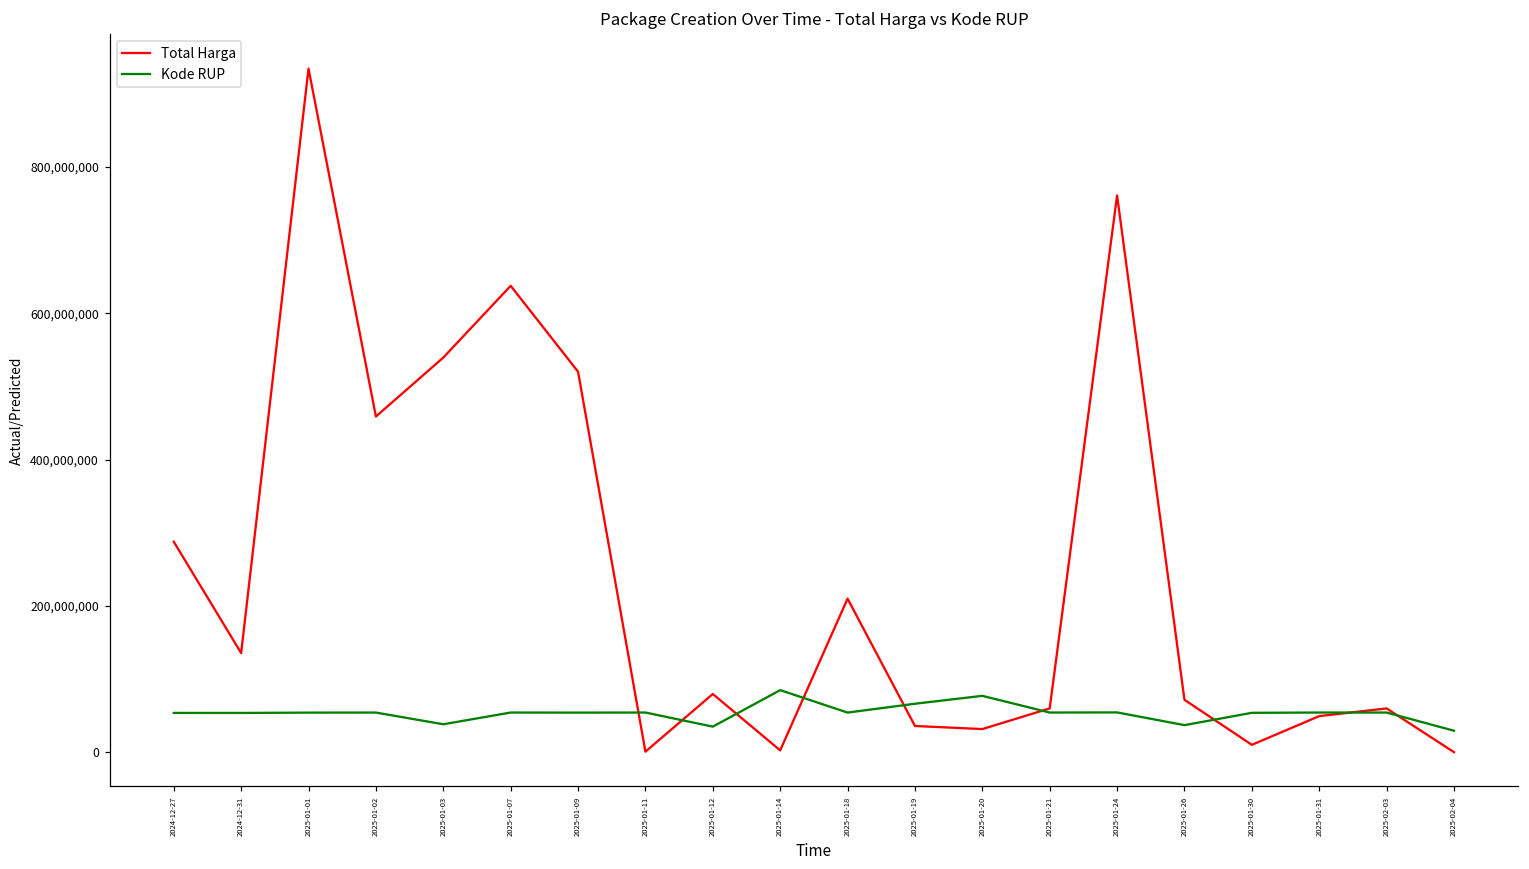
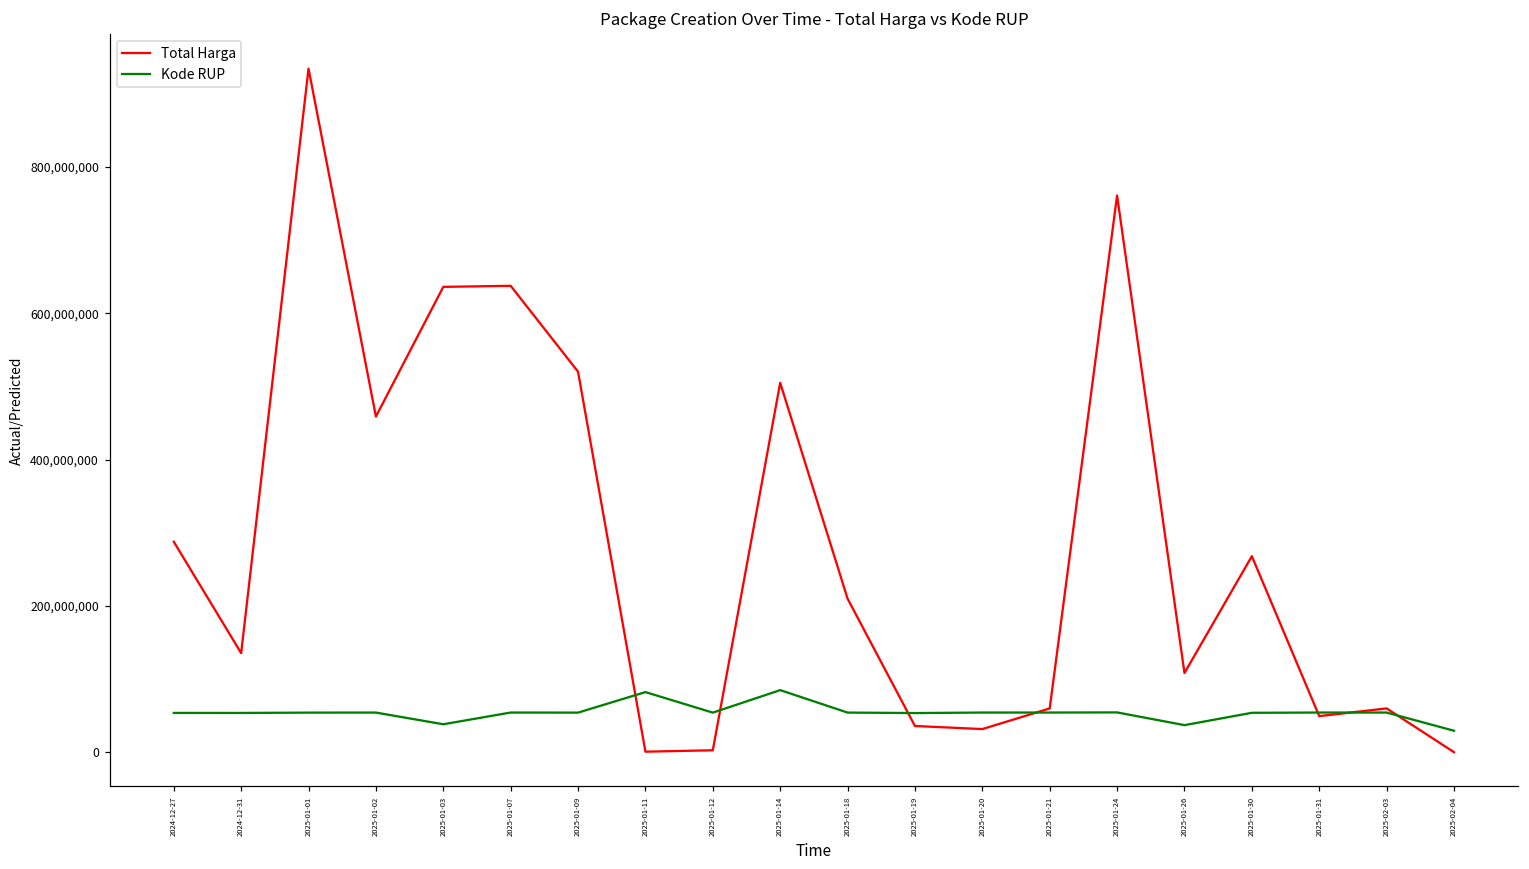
  {
    "Total Harga": {
      "2024-12-27": "290,000,000",
      "2024-12-31": "140,000,000",
      "2025-01-01": "930,000,000",
      "2025-01-02": "460,000,000",
-     "2025-01-03": "540,000,000",
+     "2025-01-03": "640,000,000",
      "2025-01-07": "640,000,000",
      "2025-01-09": "520,000,000",
      "2025-01-11": "0",
-     "2025-01-12": "80,000,000",
-     "2025-01-14": "0",
+     "2025-01-12": "0",
+     "2025-01-14": "500,000,000",
      "2025-01-18": "210,000,000",
      "2025-01-19": "40,000,000",
      "2025-01-20": "30,000,000",
      "2025-01-21": "60,000,000",
      "2025-01-24": "760,000,000",
-     "2025-01-26": "70,000,000",
-     "2025-01-30": "10,000,000",
+     "2025-01-26": "110,000,000",
+     "2025-01-30": "270,000,000",
      "2025-01-31": "50,000,000",
      "2025-02-03": "60,000,000",
      "2025-02-04": "0"
    },
    "Kode RUP": {
      "2024-12-27": "50,000,000",
      "2024-12-31": "50,000,000",
      "2025-01-01": "50,000,000",
      "2025-01-02": "50,000,000",
      "2025-01-03": "40,000,000",
      "2025-01-07": "50,000,000",
      "2025-01-09": "50,000,000",
-     "2025-01-11": "50,000,000",
-     "2025-01-12": "40,000,000",
+     "2025-01-11": "80,000,000",
+     "2025-01-12": "50,000,000",
      "2025-01-14": "90,000,000",
      "2025-01-18": "50,000,000",
-     "2025-01-19": "70,000,000",
-     "2025-01-20": "80,000,000",
+     "2025-01-19": "50,000,000",
+     "2025-01-20": "50,000,000",
      "2025-01-21": "50,000,000",
      "2025-01-24": "50,000,000",
      "2025-01-26": "40,000,000",
      "2025-01-30": "50,000,000",
      "2025-01-31": "50,000,000",
      "2025-02-03": "50,000,000",
      "2025-02-04": "30,000,000"
    }
  }
